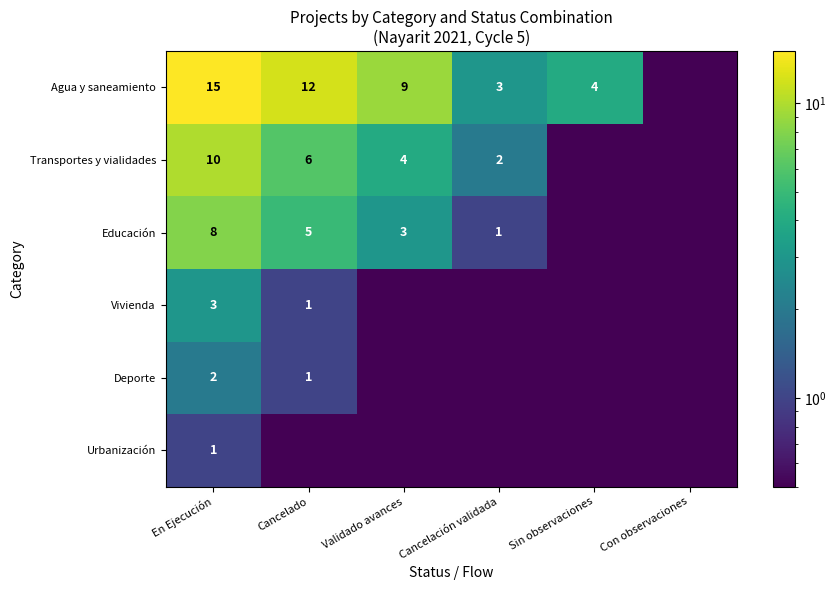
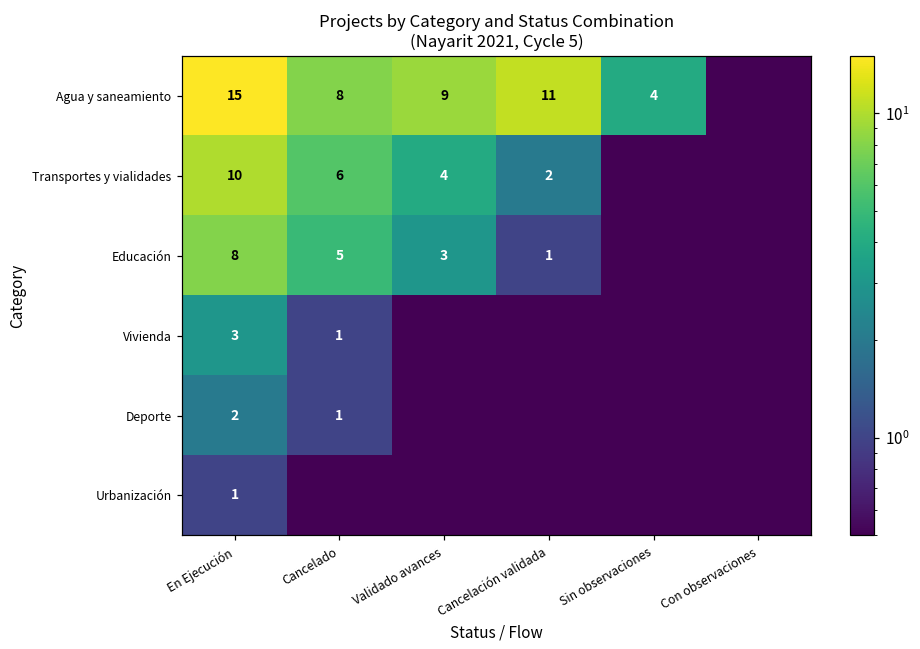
  {
    "Agua y saneamiento": {
      "En Ejecución": 15,
-     "Cancelado": 12,
+     "Cancelado": 8,
      "Validado avances": 9,
-     "Cancelación validada": 3,
+     "Cancelación validada": 11,
      "Sin observaciones": 4
    },
    "Transportes y vialidades": {
      "En Ejecución": 10,
      "Cancelado": 6,
      "Validado avances": 4,
      "Cancelación validada": 2
    },
    "Educación": {
      "En Ejecución": 8,
      "Cancelado": 5,
      "Validado avances": 3,
      "Cancelación validada": 1
    },
    "Vivienda": {
      "En Ejecución": 3,
      "Cancelado": 1
    },
    "Deporte": {
      "En Ejecución": 2,
      "Cancelado": 1
    },
    "Urbanización": {
      "En Ejecución": 1
    }
  }
